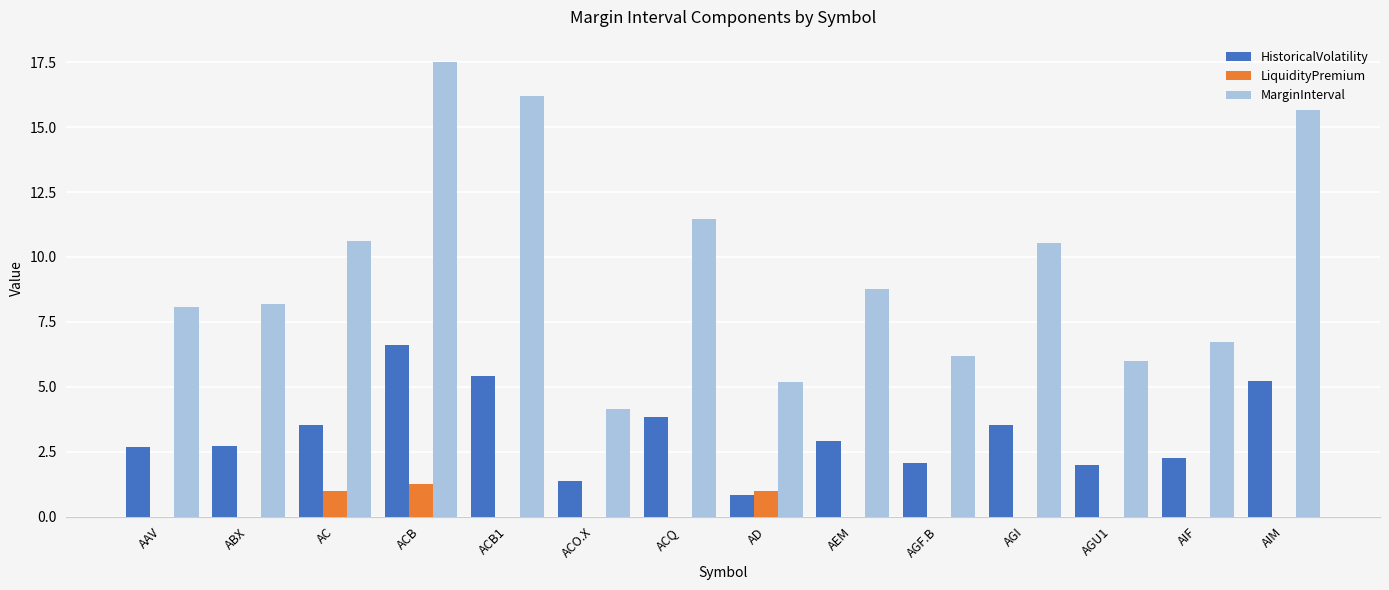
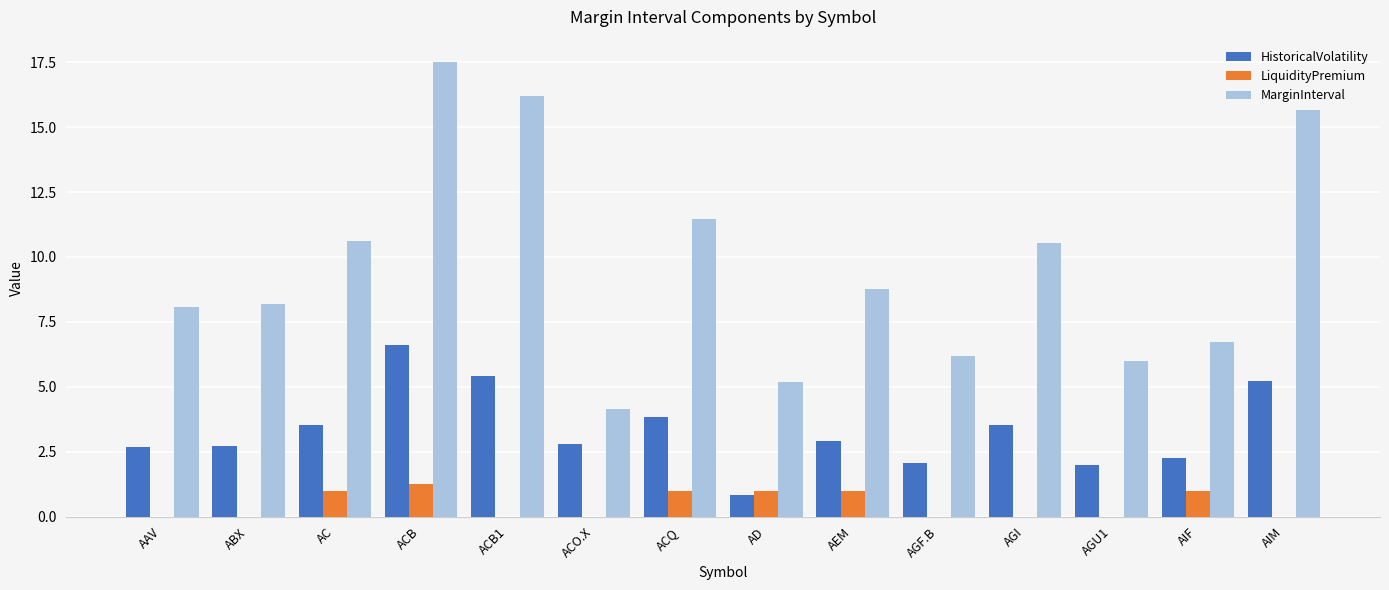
  {
    "HistoricalVolatility": {
      "AAV": 2.7,
      "ABX": 2.7,
      "AC": 3.5,
      "ACB": 6.6,
      "ACB1": 5.4,
-     "ACO.X": 1.4,
+     "ACO.X": 2.8,
      "ACQ": 3.8,
      "AD": 0.8,
      "AEM": 2.9,
      "AGF.B": 2.1,
      "AGI": 3.5,
      "AGU1": 2.0,
      "AIF": 2.2,
      "AIM": 5.2
    },
    "LiquidityPremium": {
      "AAV": 0,
      "ABX": 0,
      "AC": 1,
      "ACB": 1.3,
      "ACB1": 0,
      "ACO.X": 0,
-     "ACQ": 0,
+     "ACQ": 1,
      "AD": 1,
-     "AEM": 0,
+     "AEM": 1,
      "AGF.B": 0,
      "AGI": 0,
      "AGU1": 0,
-     "AIF": 0,
+     "AIF": 1,
      "AIM": 0
    },
    "MarginInterval": {
      "AAV": 8.1,
      "ABX": 8.2,
      "AC": 10.6,
      "ACB": 17.5,
      "ACB1": 16.2,
      "ACO.X": 4.2,
      "ACQ": 11.5,
      "AD": 5.2,
      "AEM": 8.8,
      "AGF.B": 6.2,
      "AGI": 10.5,
      "AGU1": 6.0,
      "AIF": 6.7,
      "AIM": 15.7
    }
  }
